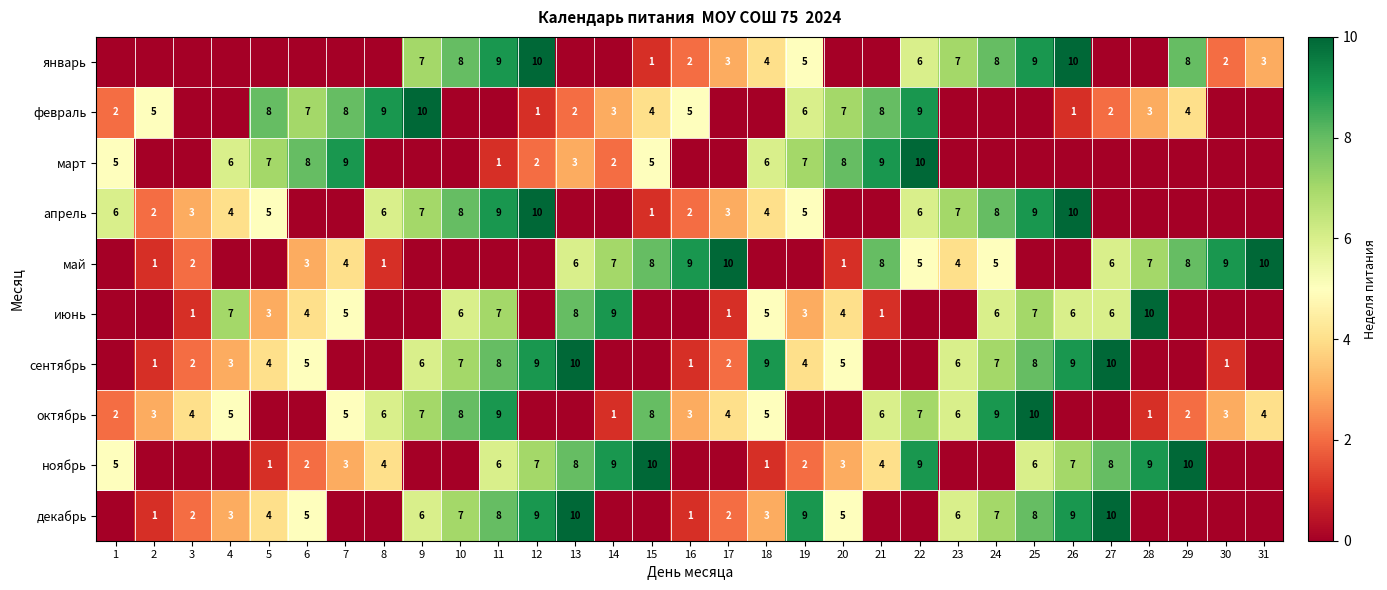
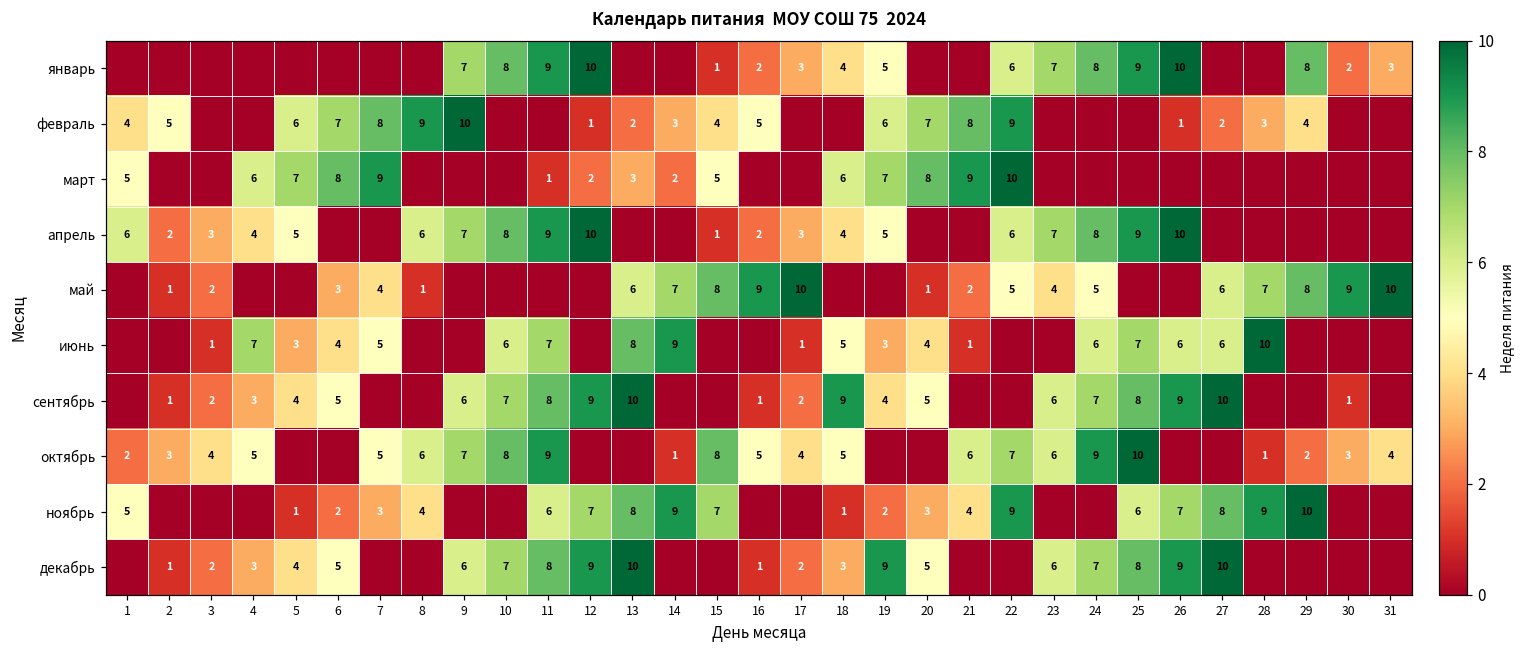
  {
    "январь": {
      "9": 7,
      "10": 8,
      "11": 9,
      "12": 10,
      "15": 1,
      "16": 2,
      "17": 3,
      "18": 4,
      "19": 5,
      "22": 6,
      "23": 7,
      "24": 8,
      "25": 9,
      "26": 10,
      "29": 8,
      "30": 2,
      "31": 3
    },
    "февраль": {
-     "1": 2,
+     "1": 4,
      "2": 5,
-     "5": 8,
+     "5": 6,
      "6": 7,
      "7": 8,
      "8": 9,
      "9": 10,
      "12": 1,
      "13": 2,
      "14": 3,
      "15": 4,
      "16": 5,
      "19": 6,
      "20": 7,
      "21": 8,
      "22": 9,
      "26": 1,
      "27": 2,
      "28": 3,
      "29": 4
    },
    "март": {
      "1": 5,
      "4": 6,
      "5": 7,
      "6": 8,
      "7": 9,
      "11": 1,
      "12": 2,
      "13": 3,
      "14": 2,
      "15": 5,
      "18": 6,
      "19": 7,
      "20": 8,
      "21": 9,
      "22": 10
    },
    "апрель": {
      "1": 6,
      "2": 2,
      "3": 3,
      "4": 4,
      "5": 5,
      "8": 6,
      "9": 7,
      "10": 8,
      "11": 9,
      "12": 10,
      "15": 1,
      "16": 2,
      "17": 3,
      "18": 4,
      "19": 5,
      "22": 6,
      "23": 7,
      "24": 8,
      "25": 9,
      "26": 10
    },
    "май": {
      "2": 1,
      "3": 2,
      "6": 3,
      "7": 4,
      "8": 1,
      "13": 6,
      "14": 7,
      "15": 8,
      "16": 9,
      "17": 10,
      "20": 1,
-     "21": 8,
+     "21": 2,
      "22": 5,
      "23": 4,
      "24": 5,
      "27": 6,
      "28": 7,
      "29": 8,
      "30": 9,
      "31": 10
    },
    "июнь": {
      "3": 1,
      "4": 7,
      "5": 3,
      "6": 4,
      "7": 5,
      "10": 6,
      "11": 7,
      "13": 8,
      "14": 9,
      "17": 1,
      "18": 5,
      "19": 3,
      "20": 4,
      "21": 1,
      "24": 6,
      "25": 7,
      "26": 6,
      "27": 6,
      "28": 10
    },
    "сентябрь": {
      "2": 1,
      "3": 2,
      "4": 3,
      "5": 4,
      "6": 5,
      "9": 6,
      "10": 7,
      "11": 8,
      "12": 9,
      "13": 10,
      "16": 1,
      "17": 2,
      "18": 9,
      "19": 4,
      "20": 5,
      "23": 6,
      "24": 7,
      "25": 8,
      "26": 9,
      "27": 10,
      "30": 1
    },
    "октябрь": {
      "1": 2,
      "2": 3,
      "3": 4,
      "4": 5,
      "7": 5,
      "8": 6,
      "9": 7,
      "10": 8,
      "11": 9,
      "14": 1,
      "15": 8,
-     "16": 3,
+     "16": 5,
      "17": 4,
      "18": 5,
      "21": 6,
      "22": 7,
      "23": 6,
      "24": 9,
      "25": 10,
      "28": 1,
      "29": 2,
      "30": 3,
      "31": 4
    },
    "ноябрь": {
      "1": 5,
      "5": 1,
      "6": 2,
      "7": 3,
      "8": 4,
      "11": 6,
      "12": 7,
      "13": 8,
      "14": 9,
-     "15": 10,
+     "15": 7,
      "18": 1,
      "19": 2,
      "20": 3,
      "21": 4,
      "22": 9,
      "25": 6,
      "26": 7,
      "27": 8,
      "28": 9,
      "29": 10
    },
    "декабрь": {
      "2": 1,
      "3": 2,
      "4": 3,
      "5": 4,
      "6": 5,
      "9": 6,
      "10": 7,
      "11": 8,
      "12": 9,
      "13": 10,
      "16": 1,
      "17": 2,
      "18": 3,
      "19": 9,
      "20": 5,
      "23": 6,
      "24": 7,
      "25": 8,
      "26": 9,
      "27": 10
    }
  }
